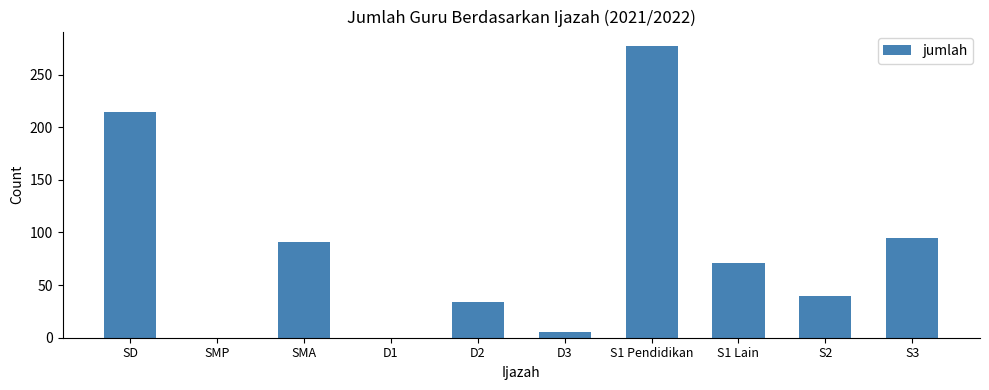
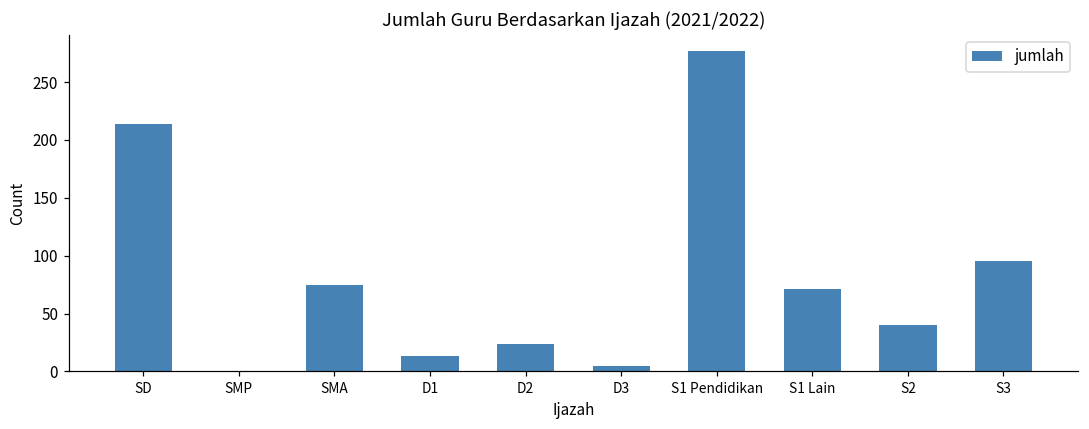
  {
    "SD": 214,
    "SMP": 0,
-   "SMA": 91,
-   "D1": 0,
-   "D2": 34,
+   "SMA": 75,
+   "D1": 13,
+   "D2": 24,
    "D3": 5,
    "S1 Pendidikan": 277,
    "S1 Lain": 71,
    "S2": 40,
    "S3": 95
  }
